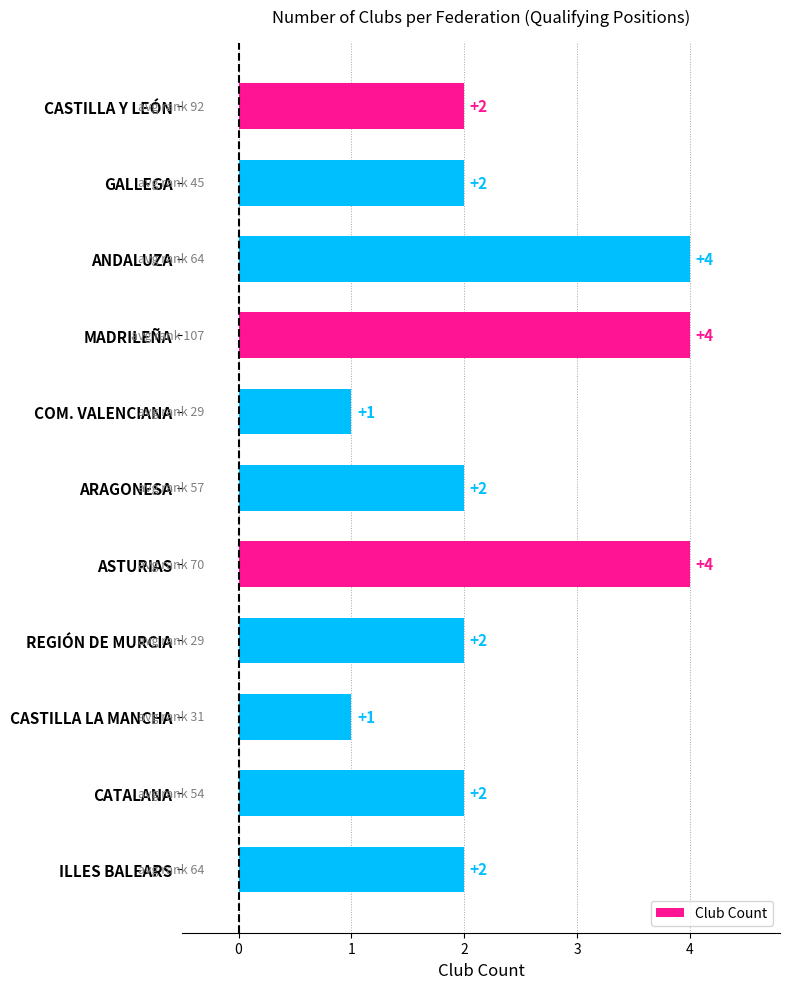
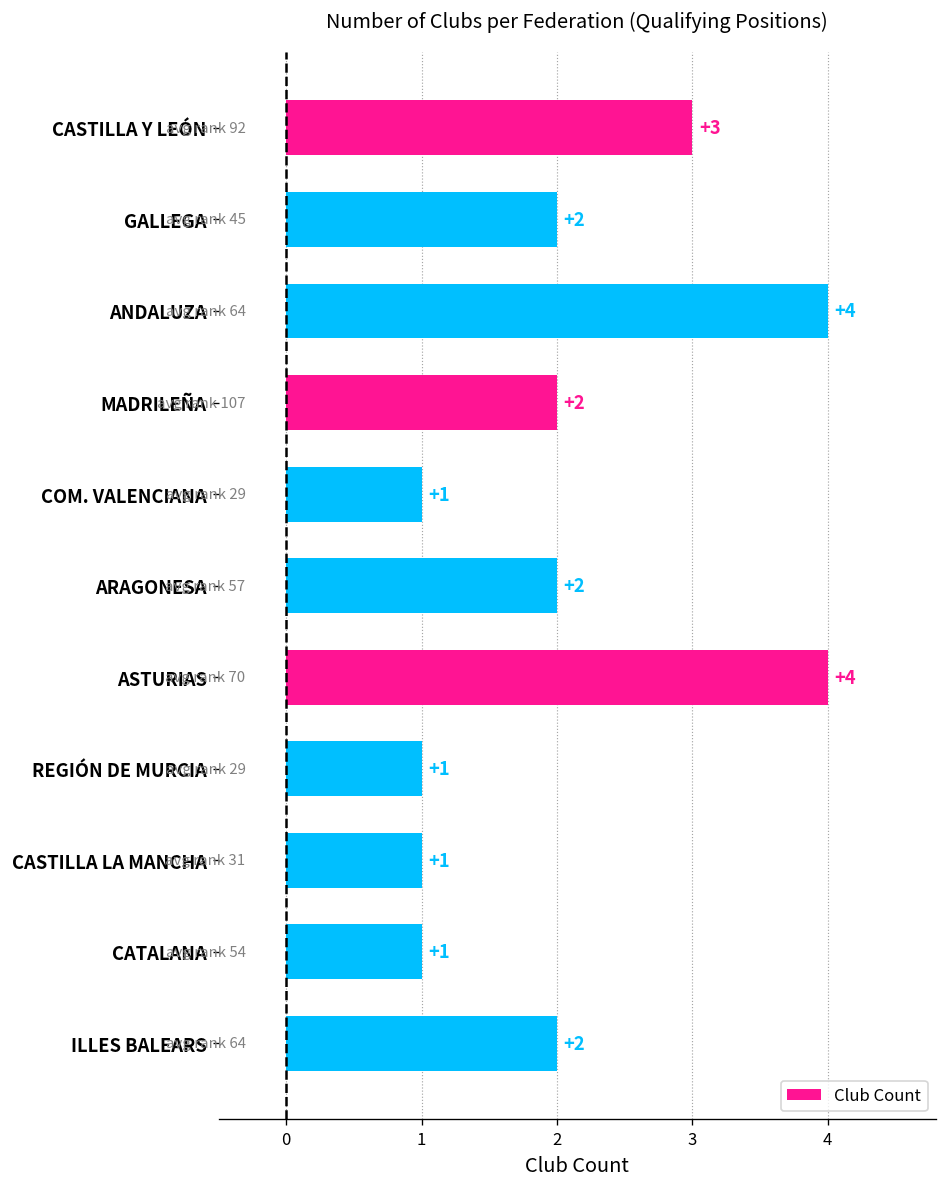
  {
-   "CASTILLA Y LEÓN": "+2",
+   "CASTILLA Y LEÓN": "+3",
    "GALLEGA": "+2",
    "ANDALUZA": "+4",
-   "MADRILEÑA": "+4",
+   "MADRILEÑA": "+2",
    "COM. VALENCIANA": "+1",
    "ARAGONESA": "+2",
    "ASTURIAS": "+4",
-   "REGIÓN DE MURCIA": "+2",
+   "REGIÓN DE MURCIA": "+1",
    "CASTILLA LA MANCHA": "+1",
-   "CATALANA": "+2",
+   "CATALANA": "+1",
    "ILLES BALEARS": "+2"
  }
